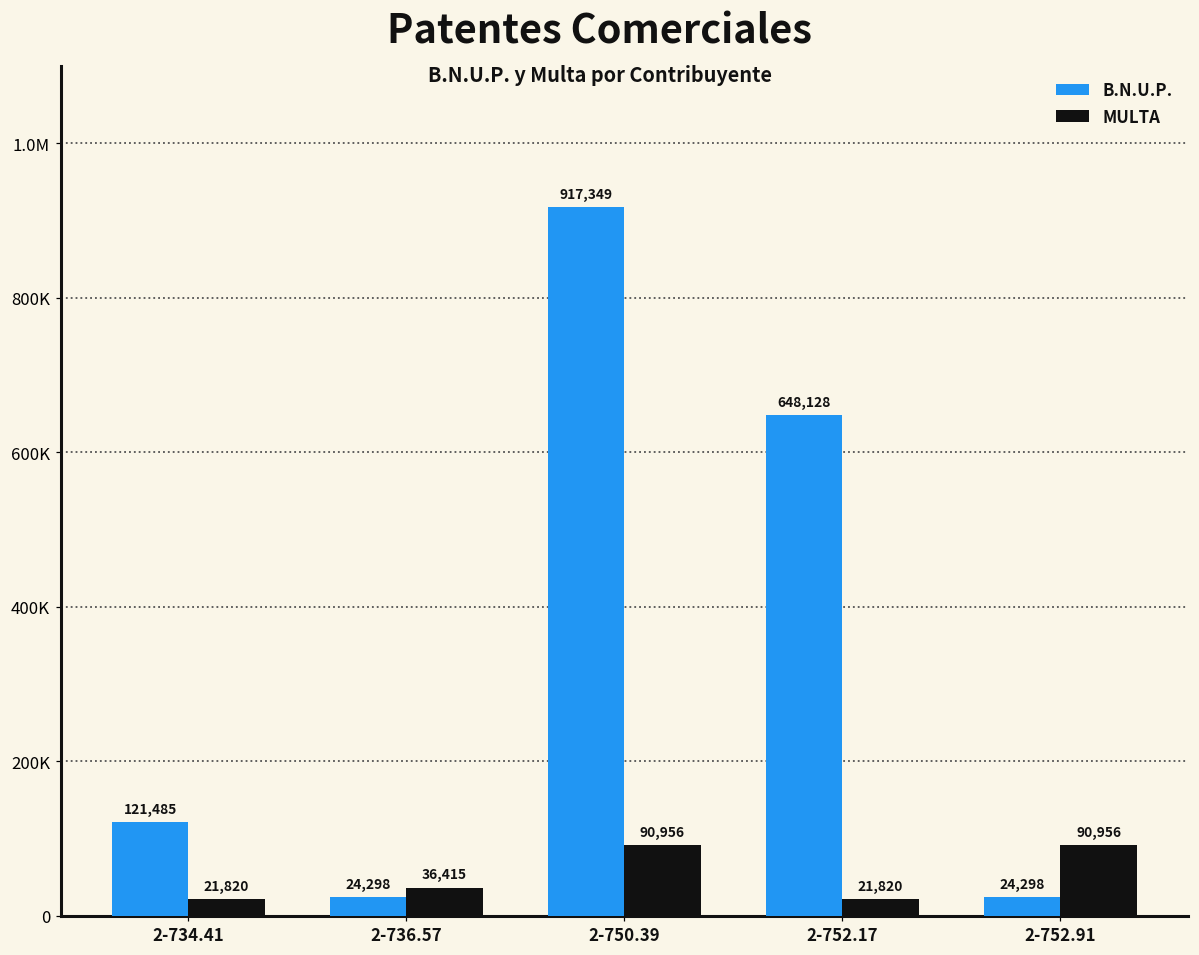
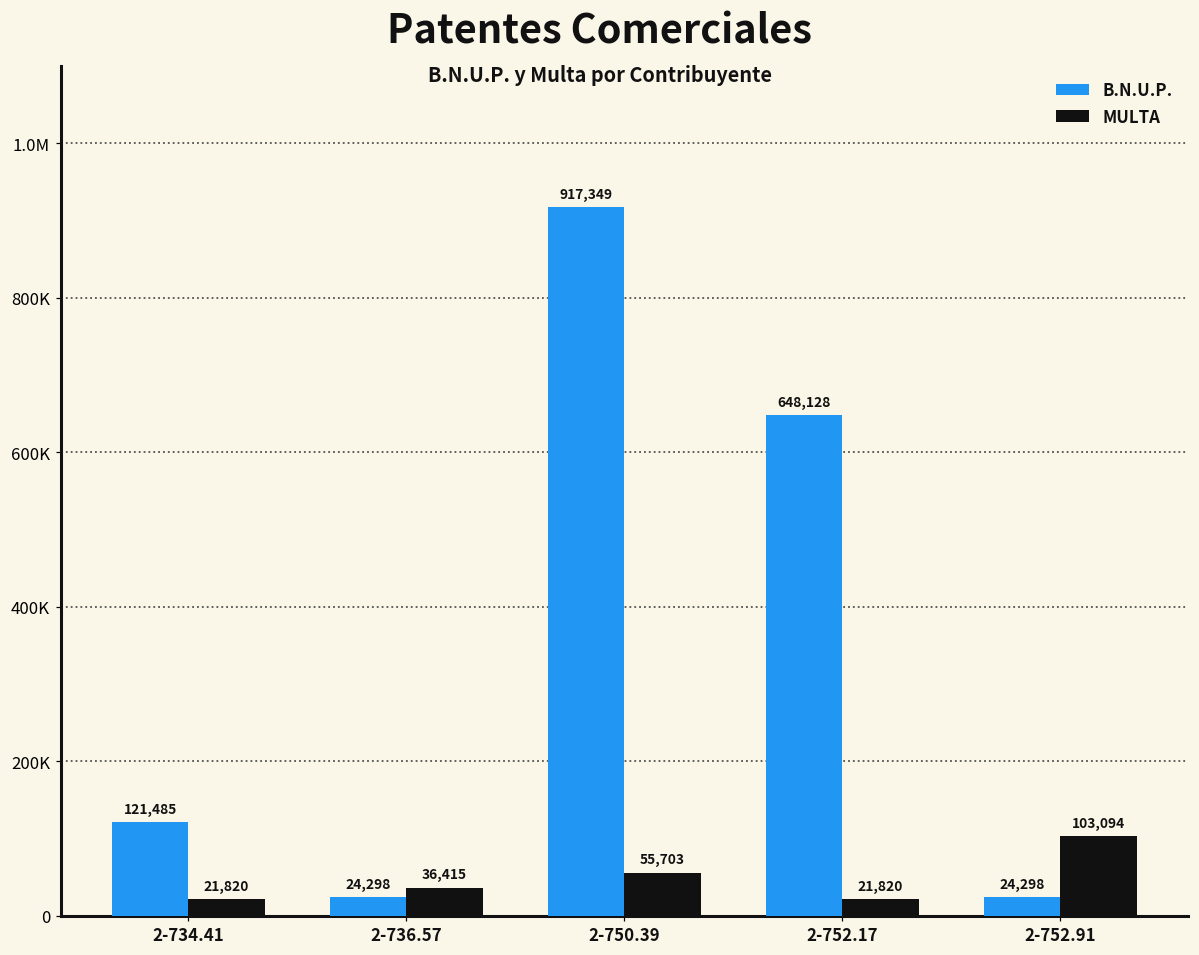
  {
    "B.N.U.P.": {
      "2-734.41": "121,485",
      "2-736.57": "24,298",
      "2-750.39": "917,349",
      "2-752.17": "648,128",
      "2-752.91": "24,298"
    },
    "MULTA": {
      "2-734.41": "21,820",
      "2-736.57": "36,415",
-     "2-750.39": "90,956",
+     "2-750.39": "55,703",
      "2-752.17": "21,820",
-     "2-752.91": "90,956"
+     "2-752.91": "103,094"
    }
  }
